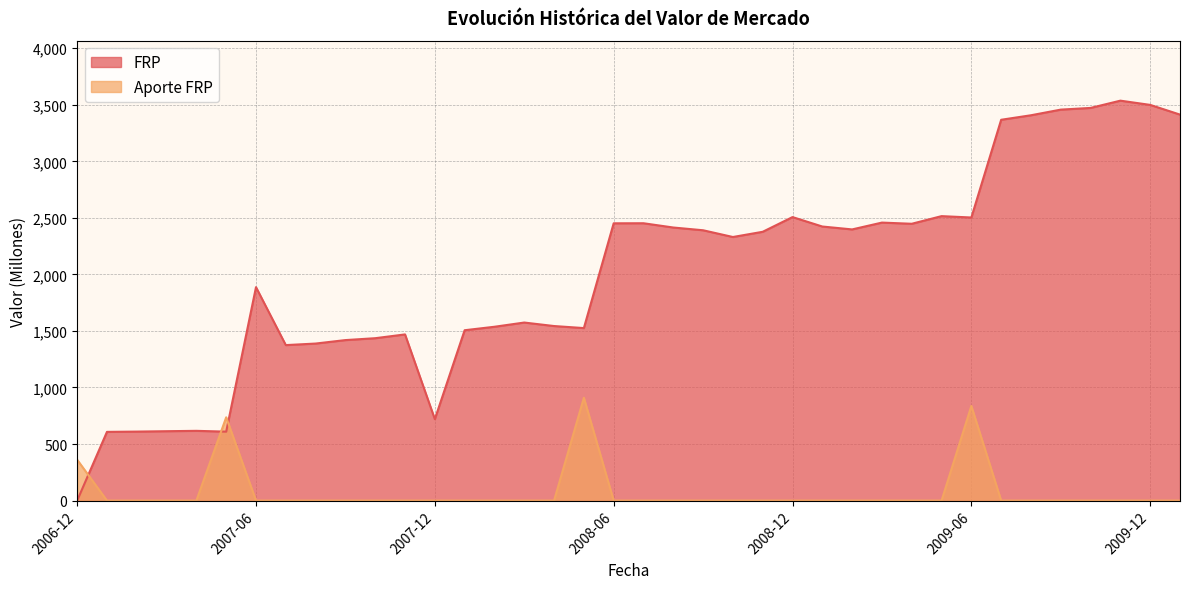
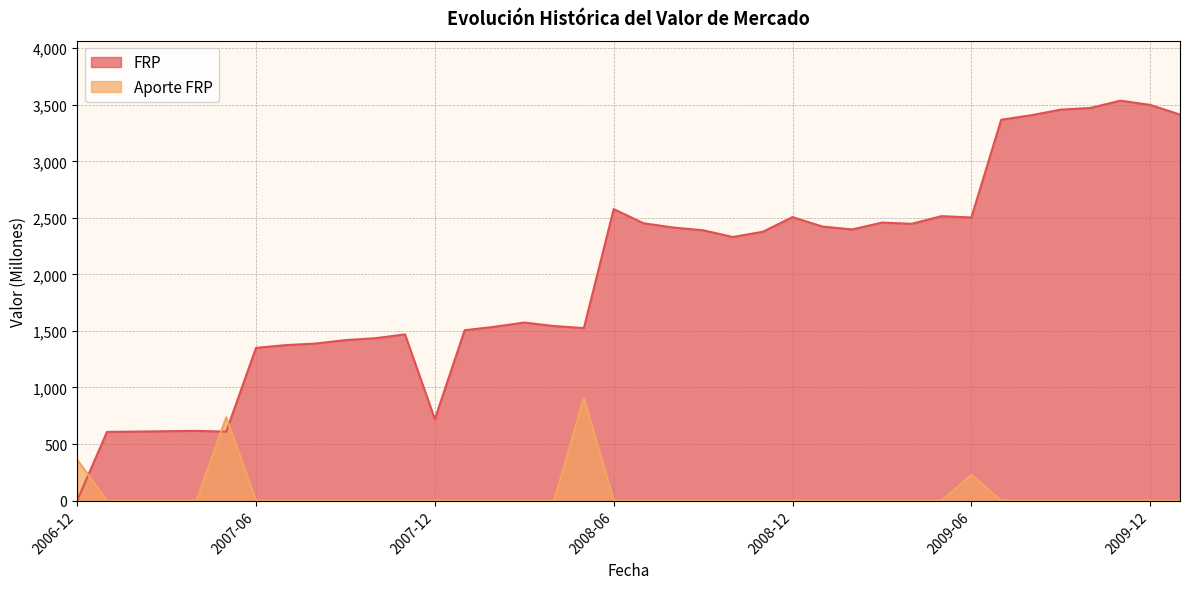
  {
    "FRP": {
      "2006-12": "0",
-     "2007-06": "1,890",
+     "2007-06": "1,350",
      "2007-12": "720",
-     "2008-06": "2,450",
+     "2008-06": "2,580",
      "2008-12": "2,510",
      "2009-06": "2,500",
      "2009-12": "3,500"
    },
    "Aporte FRP": {
      "2006-12": "360",
      "2007-06": "0",
      "2007-12": "0",
      "2008-06": "0",
      "2008-12": "0",
-     "2009-06": "840",
+     "2009-06": "230",
      "2009-12": "0"
    }
  }
